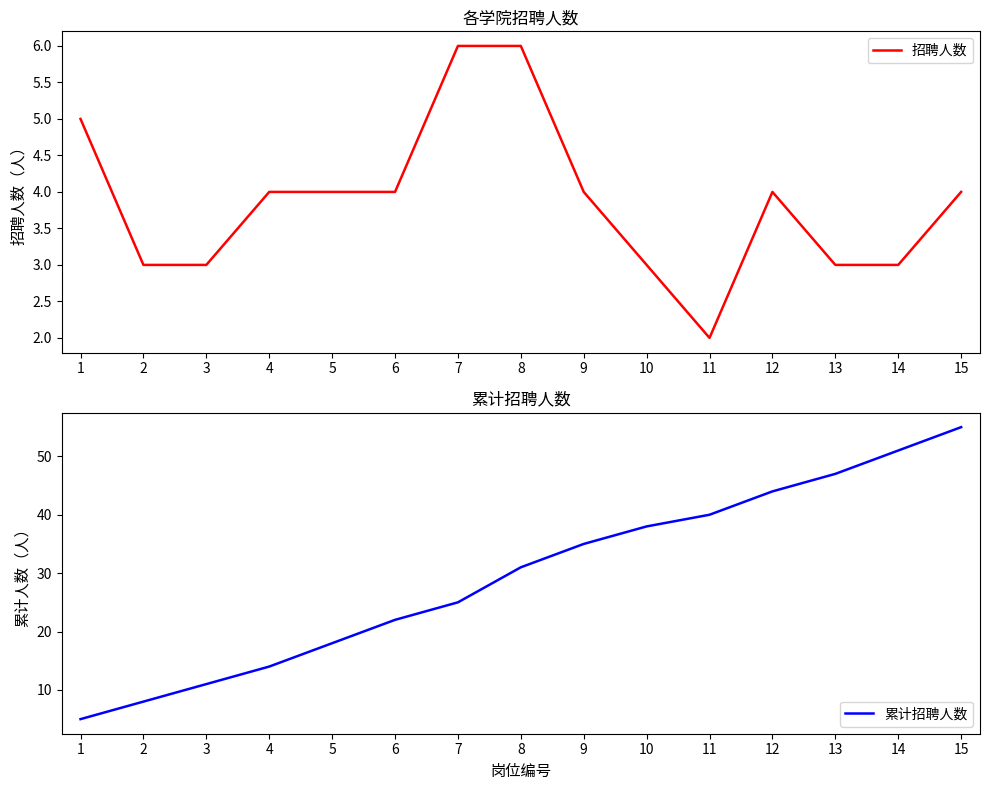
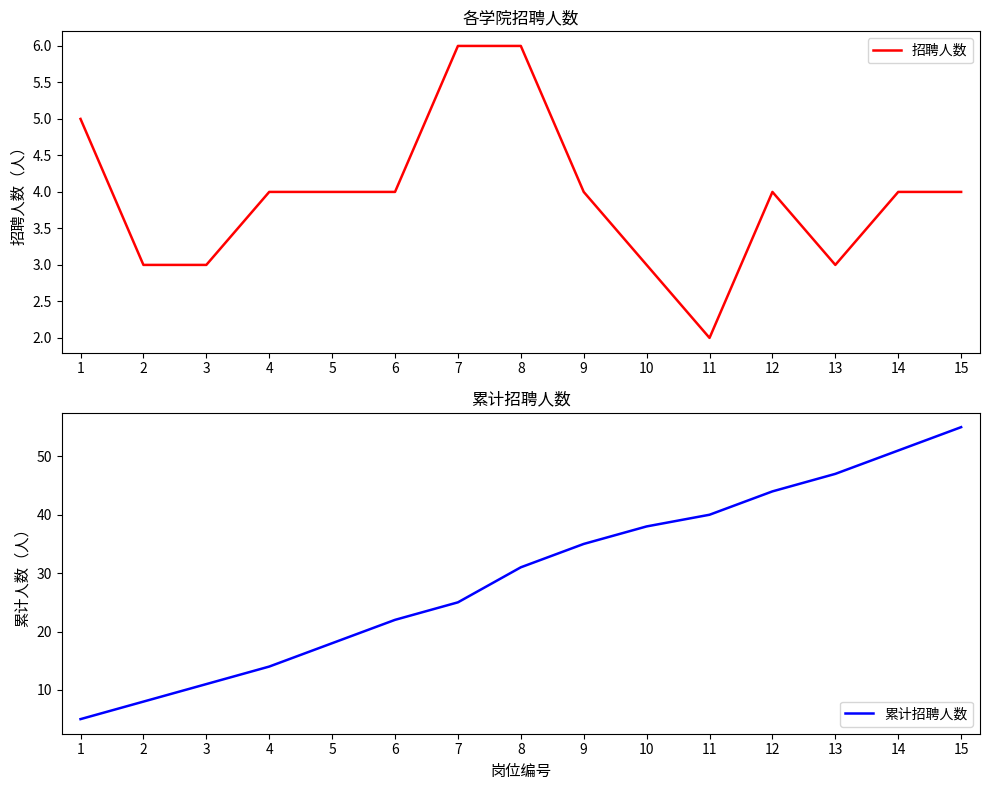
  {
    "各学院招聘人数": {
      "1": 5,
      "2": 3,
      "3": 3,
      "4": 4,
      "5": 4,
      "6": 4,
      "7": 6,
      "8": 6,
      "9": 4,
      "10": 3,
      "11": 2,
      "12": 4,
      "13": 3,
-     "14": 3,
+     "14": 4,
      "15": 4
    },
    "累计招聘人数": {
      "1": 5,
      "2": 8,
      "3": 11,
      "4": 14,
      "5": 18,
      "6": 22,
      "7": 25,
      "8": 31,
      "9": 35,
      "10": 38,
      "11": 40,
      "12": 44,
      "13": 47,
      "14": 51,
      "15": 55
    }
  }
